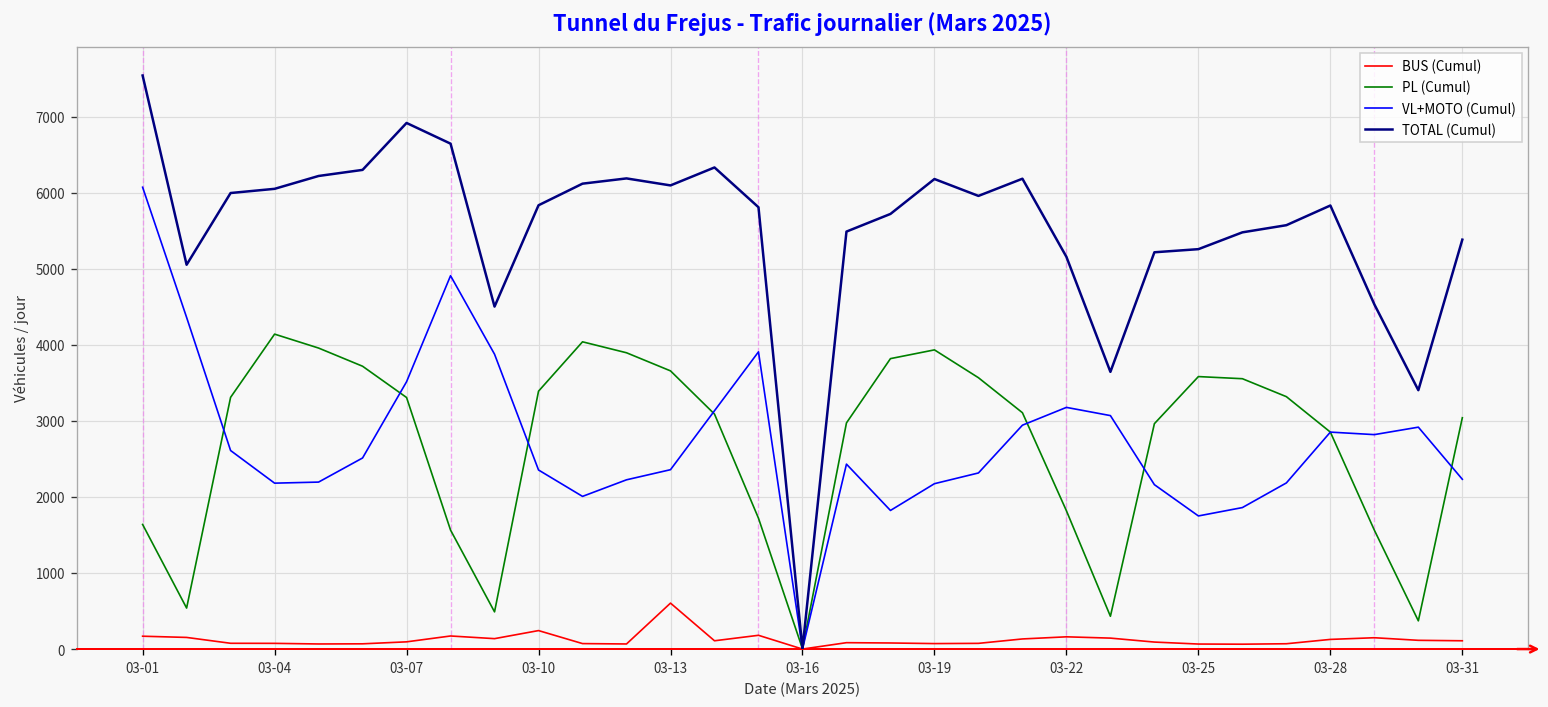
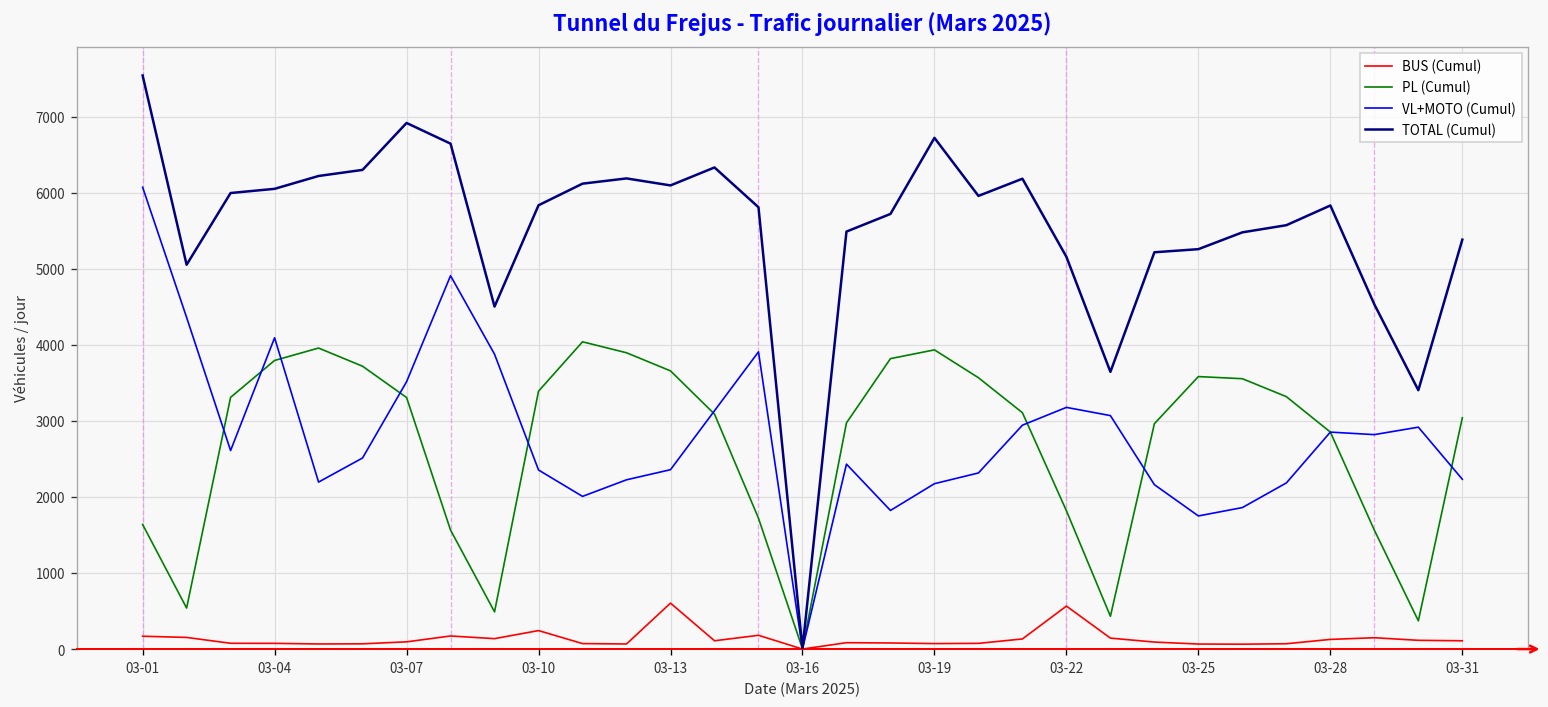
  {
    "BUS (Cumul)": {
      "03-01": 200,
      "03-04": 100,
      "03-07": 100,
      "03-10": 200,
      "03-13": 600,
      "03-19": 100,
-     "03-22": 200,
+     "03-22": 600,
      "03-25": 100,
      "03-28": 100,
      "03-31": 100
    },
    "PL (Cumul)": {
      "03-01": 1600,
-     "03-04": 4100,
+     "03-04": 3800,
      "03-07": 3300,
      "03-10": 3400,
      "03-13": 3700,
      "03-19": 3900,
      "03-22": 1800,
      "03-25": 3600,
      "03-31": 3000
    },
    "VL+MOTO (Cumul)": {
      "03-01": 6100,
-     "03-04": 2200,
+     "03-04": 4100,
      "03-07": 3500,
      "03-10": 2400,
      "03-13": 2400,
      "03-19": 2200,
      "03-22": 3200,
      "03-25": 1800,
      "03-31": 2200
    },
    "TOTAL (Cumul)": {
      "03-01": 7500,
      "03-04": 6100,
      "03-07": 6900,
      "03-10": 5800,
      "03-13": 6100,
-     "03-19": 6200,
+     "03-19": 6700,
      "03-22": 5200,
      "03-25": 5300,
      "03-28": 5800,
      "03-31": 5400
    }
  }
